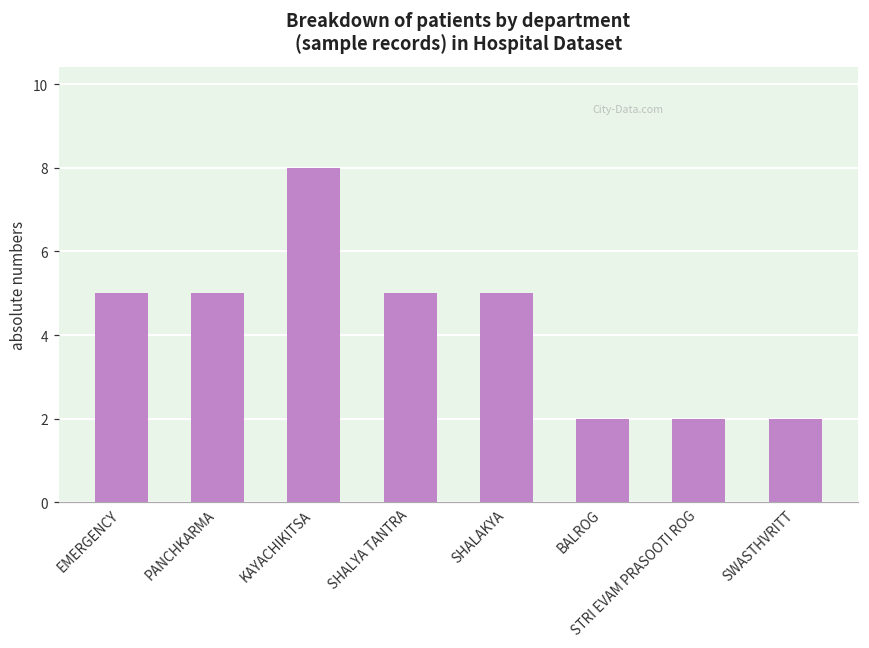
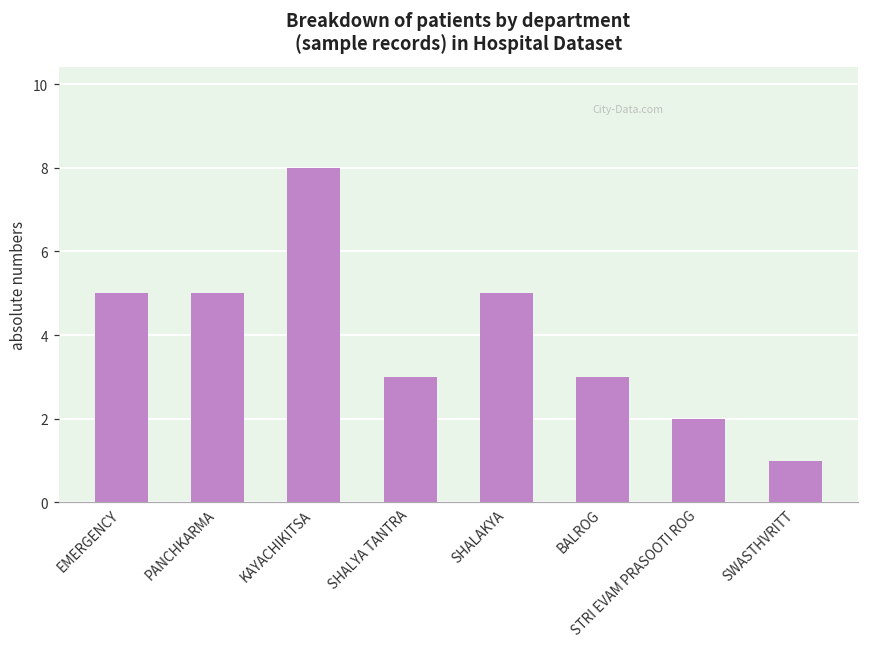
  {
    "EMERGENCY": 5,
    "PANCHKARMA": 5,
    "KAYACHIKITSA": 8,
-   "SHALYA TANTRA": 5,
+   "SHALYA TANTRA": 3,
    "SHALAKYA": 5,
-   "BALROG": 2,
+   "BALROG": 3,
    "STRI EVAM PRASOOTI ROG": 2,
-   "SWASTHVRITT": 2
+   "SWASTHVRITT": 1
  }
